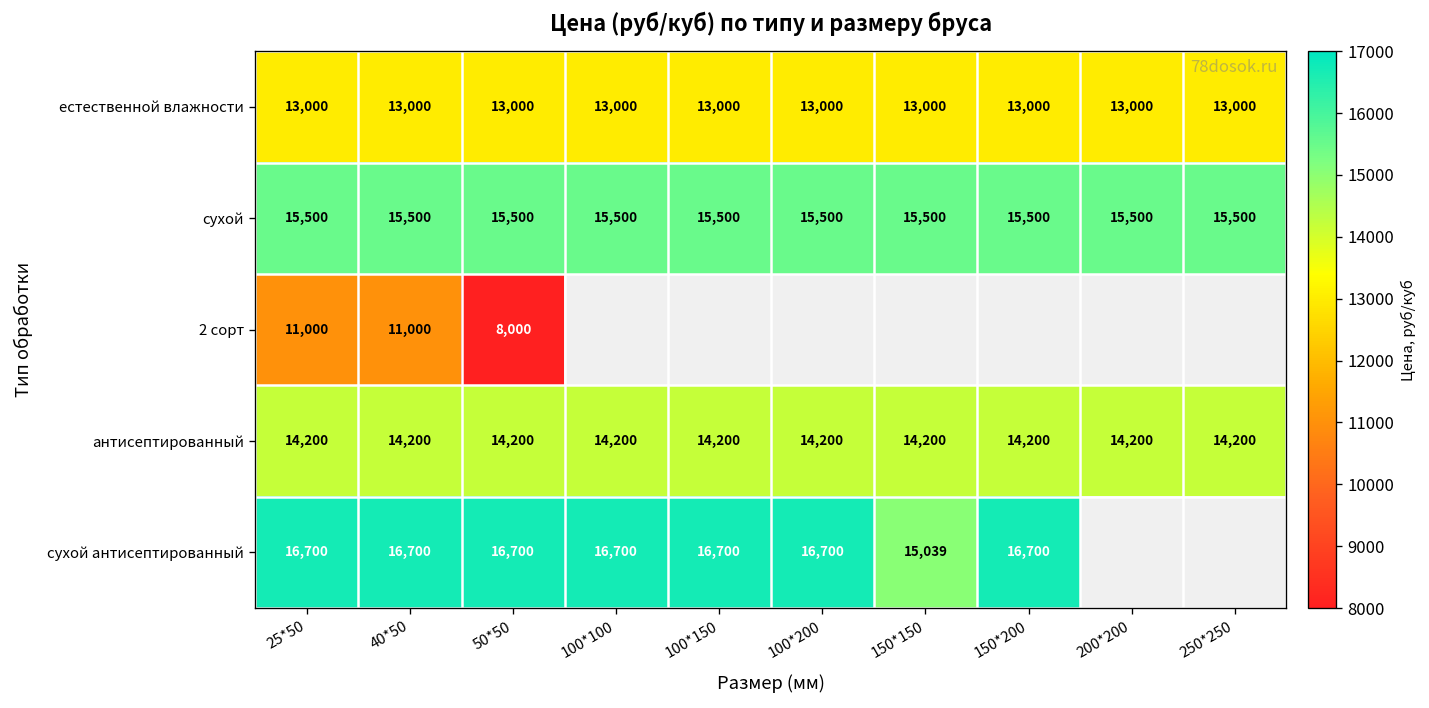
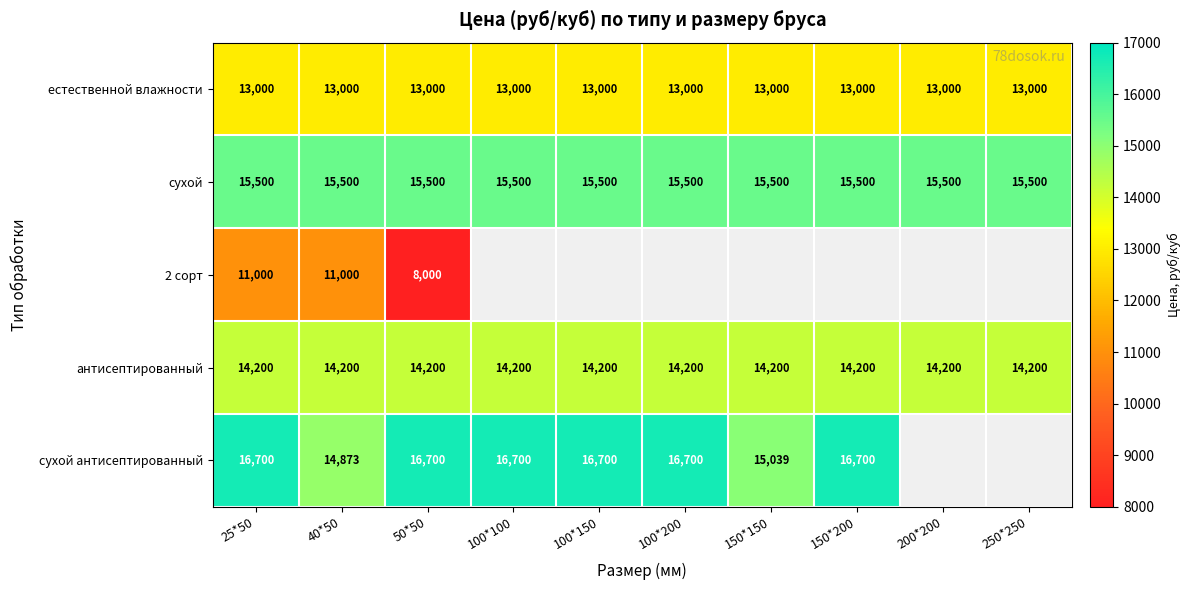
  {
    "естественной влажности": {
      "25*50": "13,000",
      "40*50": "13,000",
      "50*50": "13,000",
      "100*100": "13,000",
      "100*150": "13,000",
      "100*200": "13,000",
      "150*150": "13,000",
      "150*200": "13,000",
      "200*200": "13,000"
    },
    "сухой": {
      "25*50": "15,500",
      "40*50": "15,500",
      "50*50": "15,500",
      "100*100": "15,500",
      "100*150": "15,500",
      "100*200": "15,500",
      "150*150": "15,500",
      "150*200": "15,500",
      "200*200": "15,500",
      "250*250": "15,500"
    },
    "2 сорт": {
      "25*50": "11,000",
      "40*50": "11,000",
      "50*50": "8,000"
    },
    "антисептированный": {
      "25*50": "14,200",
      "40*50": "14,200",
      "50*50": "14,200",
      "100*100": "14,200",
      "100*150": "14,200",
      "100*200": "14,200",
      "150*150": "14,200",
      "150*200": "14,200",
      "200*200": "14,200",
      "250*250": "14,200"
    },
    "сухой антисептированный": {
      "25*50": "16,700",
-     "40*50": "16,700",
+     "40*50": "14,873",
      "50*50": "16,700",
      "100*100": "16,700",
      "100*150": "16,700",
      "100*200": "16,700",
      "150*150": "15,039",
      "150*200": "16,700"
    }
  }
